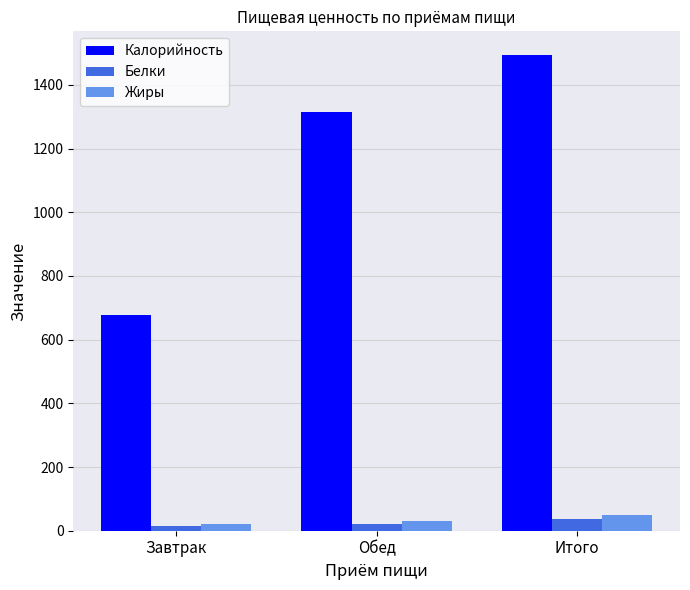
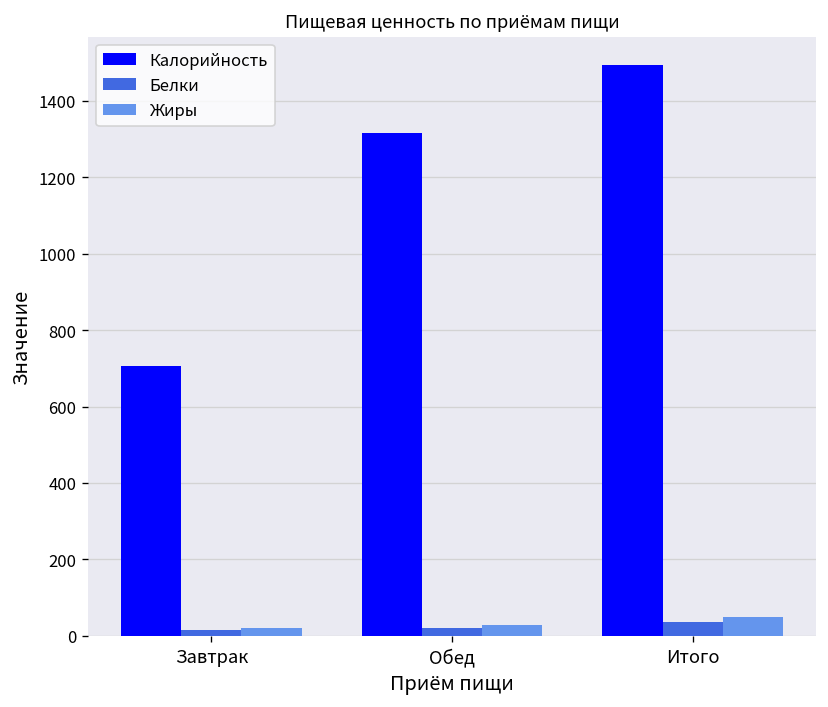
  {
    "Калорийность": {
-     "Завтрак": 680,
+     "Завтрак": 710,
      "Обед": 1310,
      "Итого": 1490
    }
  }
